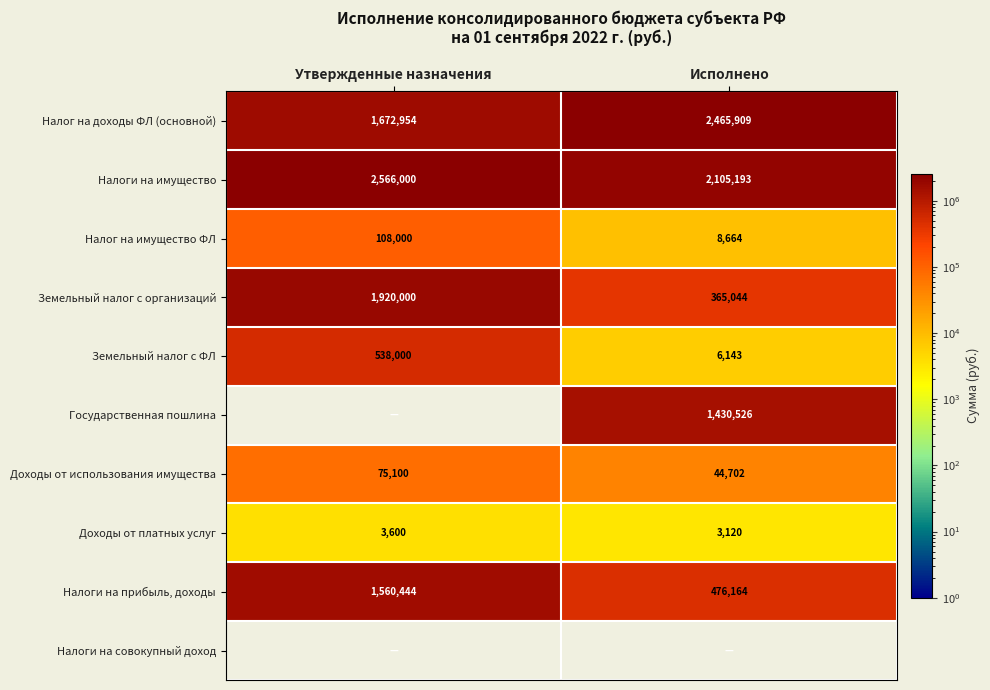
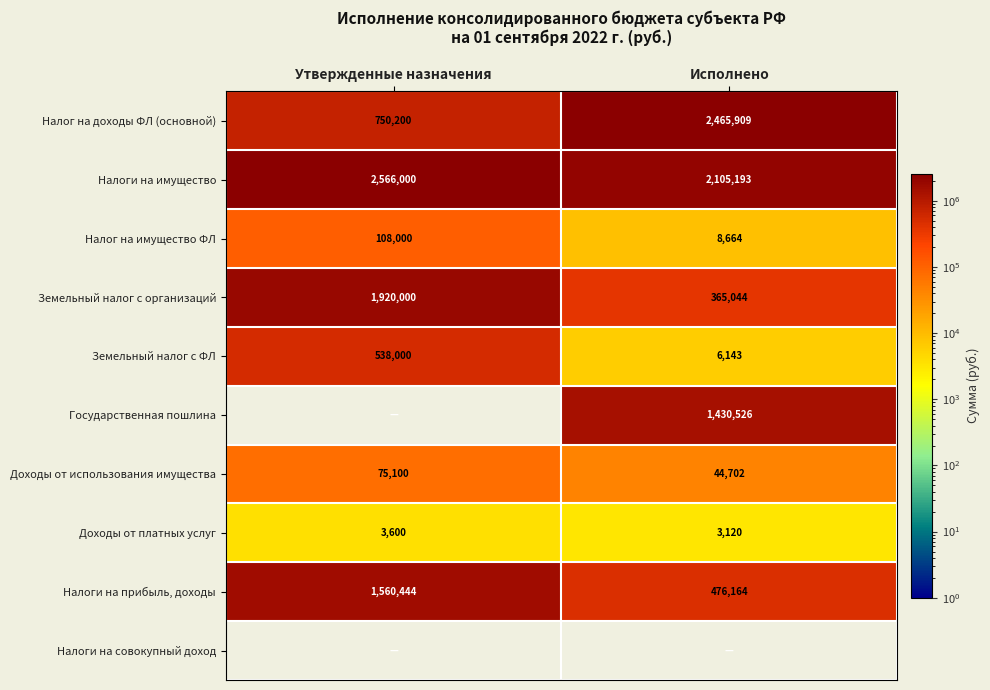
  {
    "Налог на доходы ФЛ (основной)": {
-     "Утвержденные назначения": "1,672,954",
+     "Утвержденные назначения": "750,200",
      "Исполнено": "2,465,909"
    },
    "Налоги на имущество": {
      "Утвержденные назначения": "2,566,000",
      "Исполнено": "2,105,193"
    },
    "Налог на имущество ФЛ": {
      "Утвержденные назначения": "108,000",
      "Исполнено": "8,664"
    },
    "Земельный налог с организаций": {
      "Утвержденные назначения": "1,920,000",
      "Исполнено": "365,044"
    },
    "Земельный налог с ФЛ": {
      "Утвержденные назначения": "538,000",
      "Исполнено": "6,143"
    },
    "Государственная пошлина": {
      "Исполнено": "1,430,526"
    },
    "Доходы от использования имущества": {
      "Утвержденные назначения": "75,100",
      "Исполнено": "44,702"
    },
    "Доходы от платных услуг": {
      "Утвержденные назначения": "3,600",
      "Исполнено": "3,120"
    },
    "Налоги на прибыль, доходы": {
      "Утвержденные назначения": "1,560,444",
      "Исполнено": "476,164"
    }
  }
